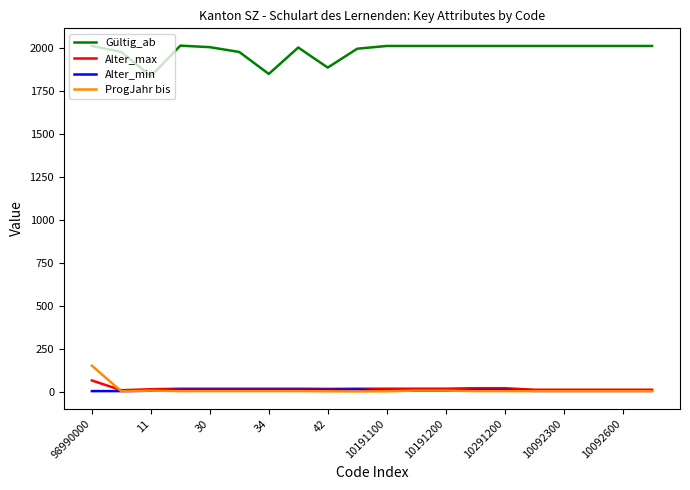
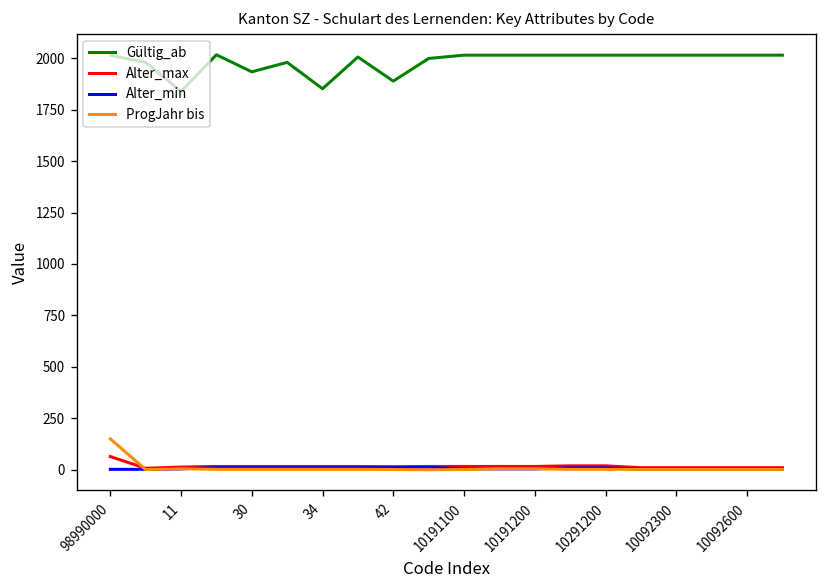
  {
    "Gültig_ab": {
-     "30": 2010,
+     "30": 1930,
      "34": 1850,
      "42": 1890,
      "10191100": 2010,
      "10191200": 2010,
      "10291200": 2010,
      "10092300": 2010,
      "10092600": 2010
    },
    "Alter_max": {
      "98990000": 70
    },
    "Alter_min": {
      "98990000": 0
    },
    "ProgJahr bis": {
      "98990000": 150
    }
  }
